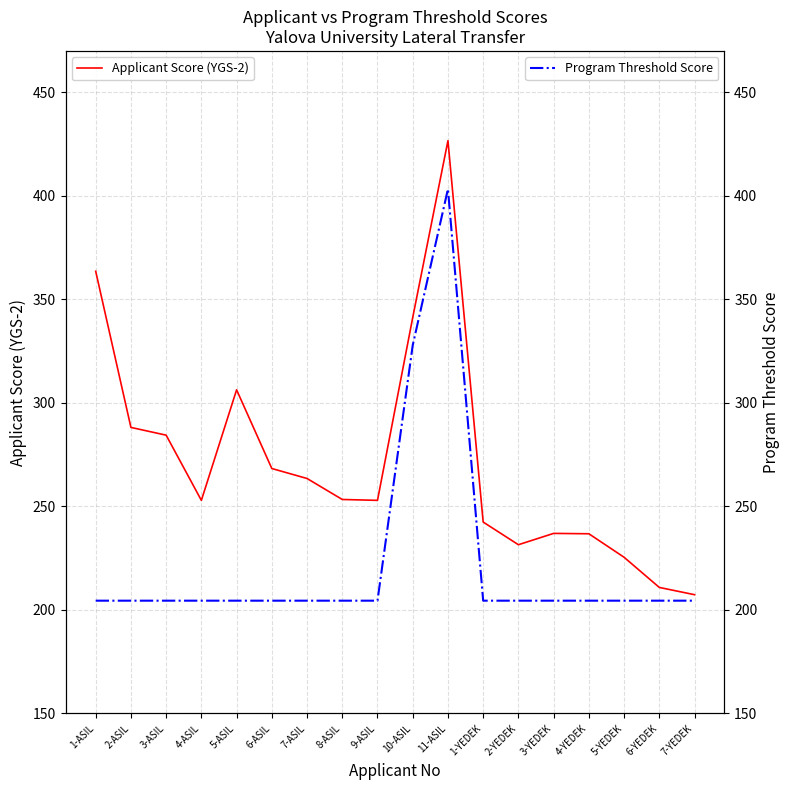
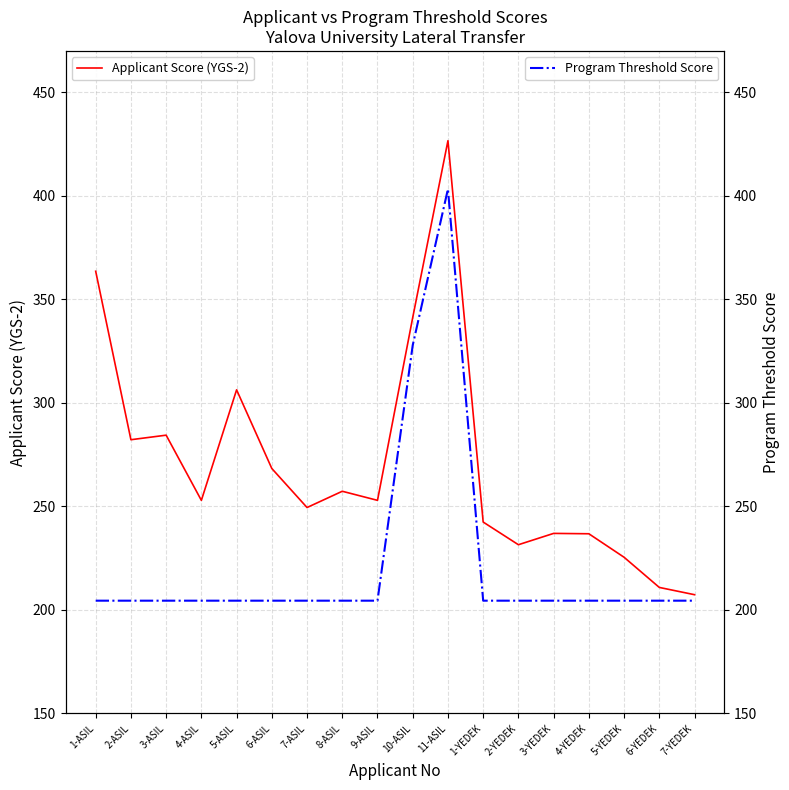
  {
    "Applicant Score (YGS-2)": {
      "1-ASIL": 364,
-     "2-ASIL": 288,
+     "2-ASIL": 282,
      "3-ASIL": 284,
      "4-ASIL": 253,
      "5-ASIL": 306,
      "6-ASIL": 268,
-     "7-ASIL": 263,
-     "8-ASIL": 253,
+     "7-ASIL": 249,
+     "8-ASIL": 257,
      "9-ASIL": 253,
      "10-ASIL": 341,
      "11-ASIL": 427,
      "1-YEDEK": 242,
      "2-YEDEK": 231,
      "3-YEDEK": 237,
      "4-YEDEK": 237,
      "5-YEDEK": 225,
      "6-YEDEK": 211,
      "7-YEDEK": 207
    },
    "Program Threshold Score": {
      "1-ASIL": 204,
      "2-ASIL": 204,
      "3-ASIL": 204,
      "4-ASIL": 204,
      "5-ASIL": 204,
      "6-ASIL": 204,
      "7-ASIL": 204,
      "8-ASIL": 204,
      "9-ASIL": 204,
      "10-ASIL": 328,
      "11-ASIL": 403,
      "1-YEDEK": 204,
      "2-YEDEK": 204,
      "3-YEDEK": 204,
      "4-YEDEK": 204,
      "5-YEDEK": 204,
      "6-YEDEK": 204,
      "7-YEDEK": 204
    }
  }
